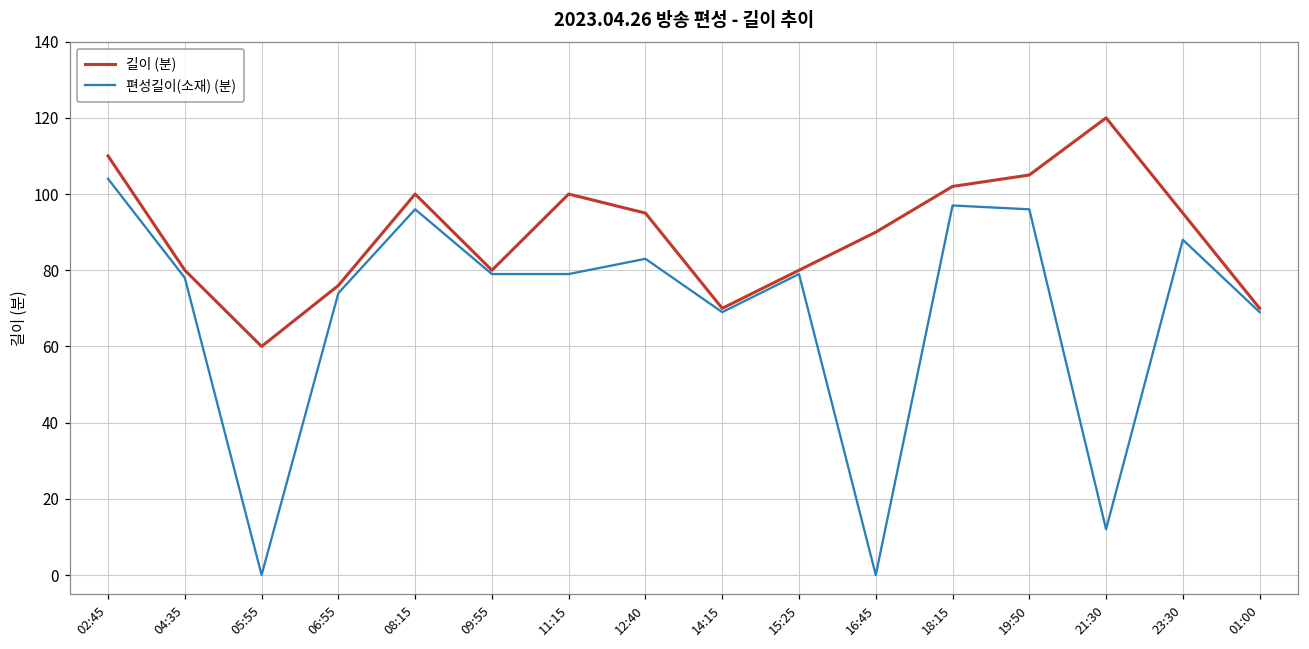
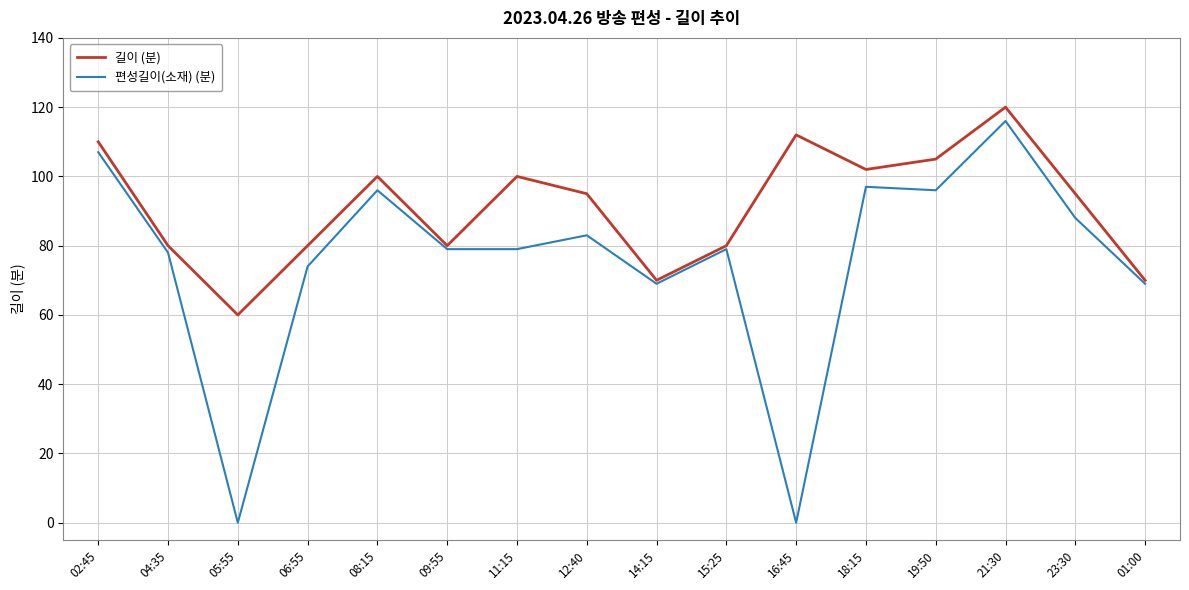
  {
    "길이 (분)": {
      "02:45": 110,
      "04:35": 80,
      "05:55": 60,
-     "06:55": 76,
+     "06:55": 80,
      "08:15": 100,
      "09:55": 80,
      "11:15": 100,
      "12:40": 95,
      "14:15": 70,
      "15:25": 80,
-     "16:45": 90,
+     "16:45": 112,
      "18:15": 102,
      "19:50": 105,
      "21:30": 120,
      "23:30": 95,
      "01:00": 70
    },
    "편성길이(소재) (분)": {
-     "02:45": 104,
+     "02:45": 107,
      "04:35": 78,
      "05:55": 0,
      "06:55": 74,
      "08:15": 96,
      "09:55": 79,
      "11:15": 79,
      "12:40": 83,
      "14:15": 69,
      "15:25": 79,
      "16:45": 0,
      "18:15": 97,
      "19:50": 96,
-     "21:30": 12,
+     "21:30": 116,
      "23:30": 88,
      "01:00": 69
    }
  }
